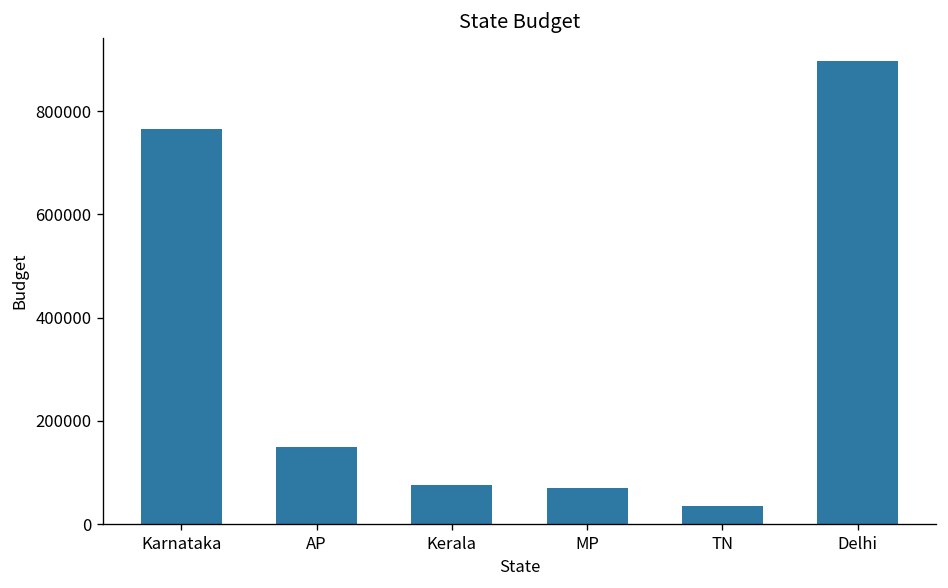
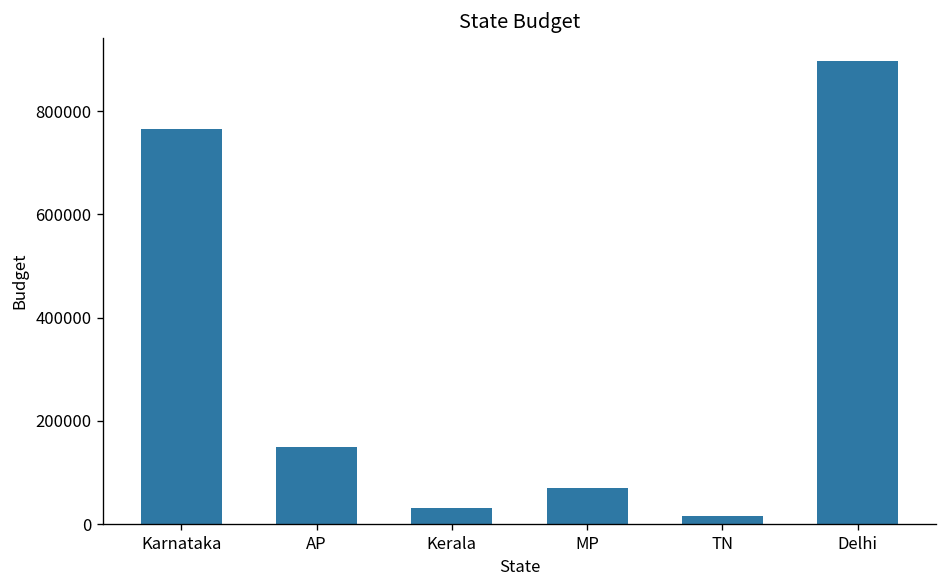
  {
    "Karnataka": 760000,
    "AP": 150000,
-   "Kerala": 80000,
+   "Kerala": 30000,
    "MP": 70000,
-   "TN": 30000,
+   "TN": 10000,
    "Delhi": 900000
  }
